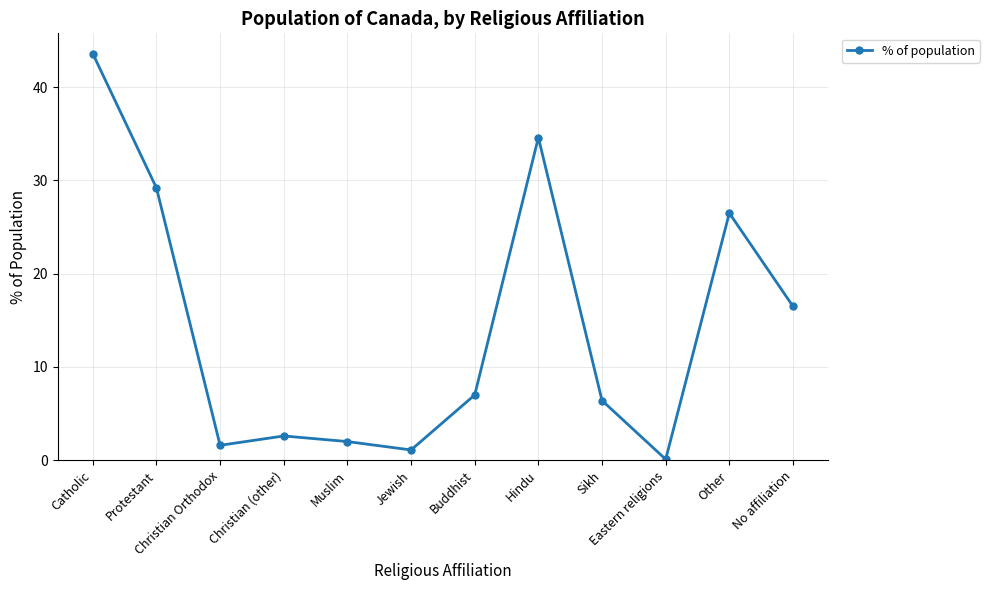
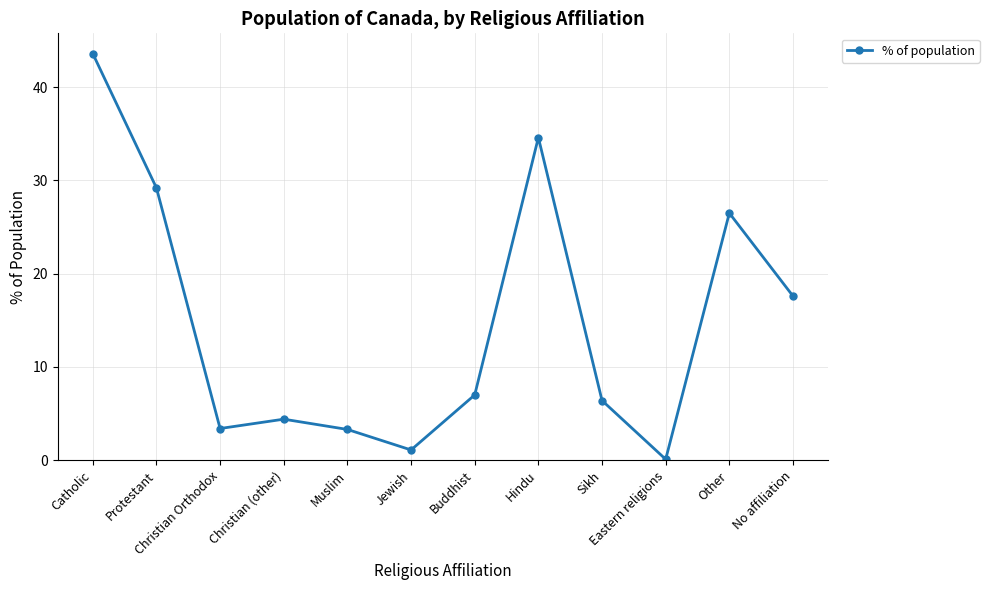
  {
    "Catholic": 44,
    "Protestant": 29,
-   "Christian Orthodox": 2,
-   "Christian (other)": 3,
-   "Muslim": 2,
+   "Christian Orthodox": 3,
+   "Christian (other)": 4,
+   "Muslim": 3,
    "Jewish": 1,
    "Buddhist": 7,
    "Hindu": 35,
    "Sikh": 6,
    "Eastern religions": 0,
    "Other": 27,
-   "No affiliation": 17
+   "No affiliation": 18
  }
